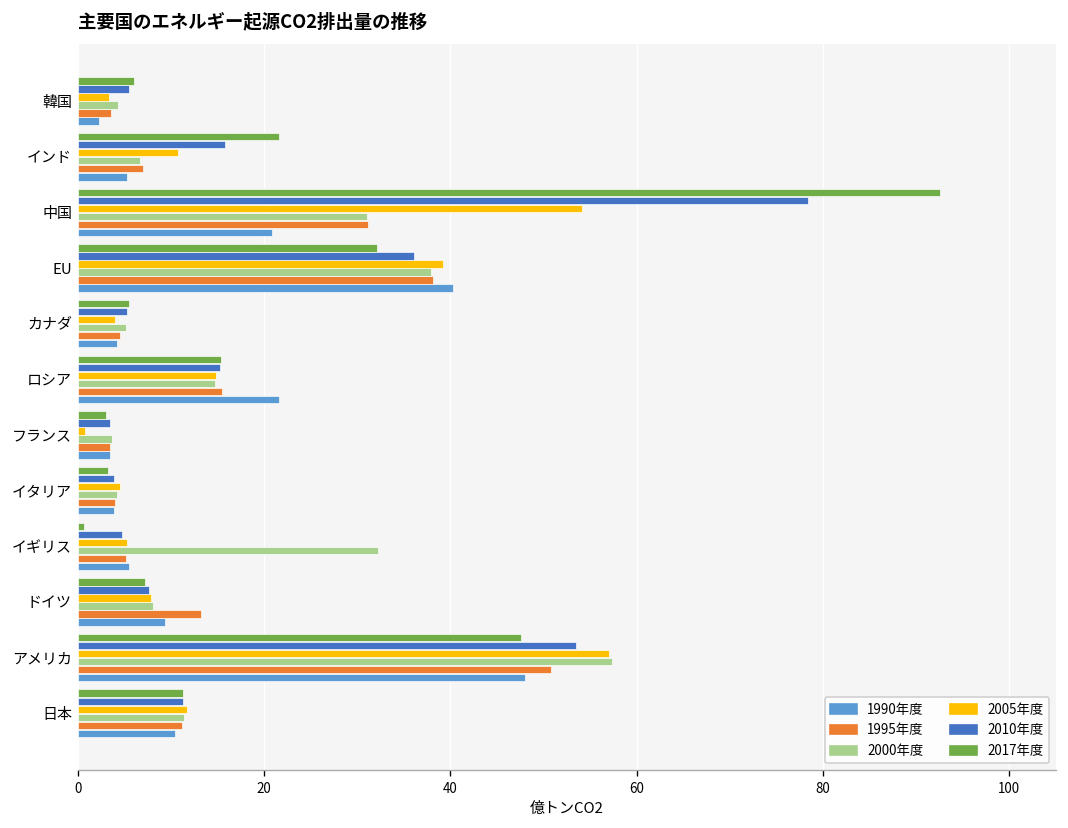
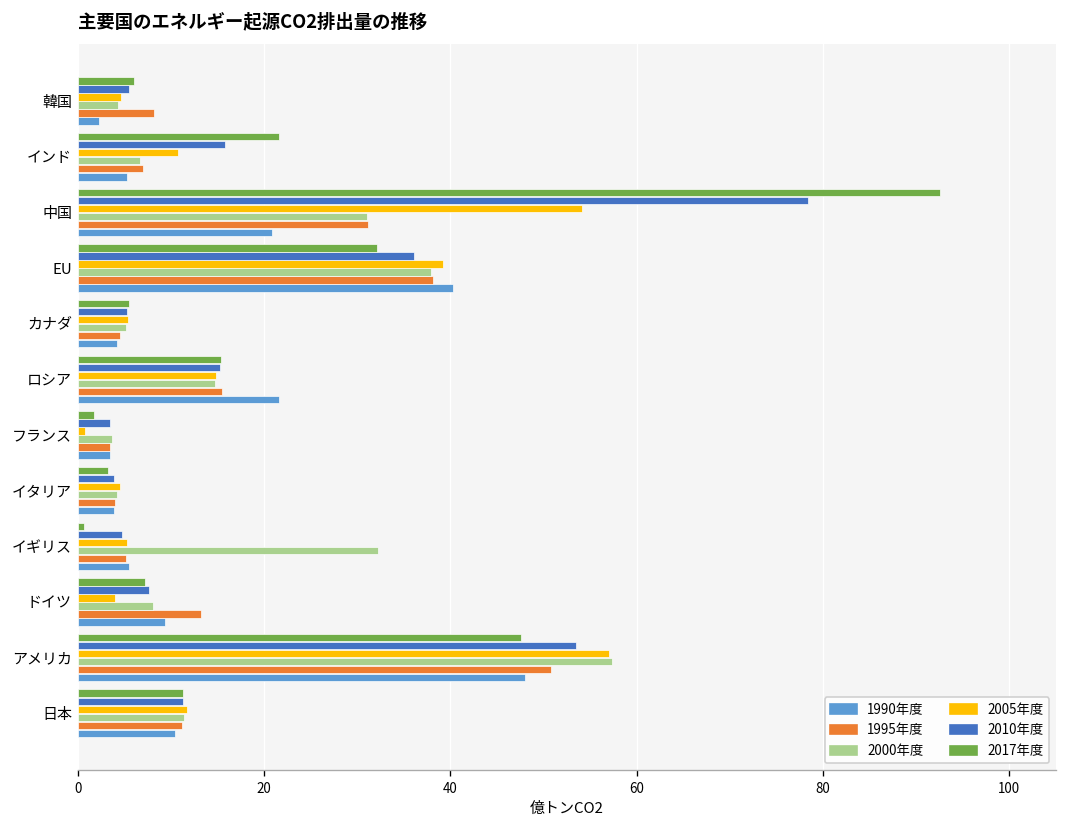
  {
    "1995年度": {
-     "韓国": 4,
+     "韓国": 8,
      "インド": 7,
      "中国": 31,
      "EU": 38,
      "カナダ": 4,
      "ロシア": 15,
      "フランス": 3,
      "イタリア": 4,
      "イギリス": 5,
      "ドイツ": 13,
      "アメリカ": 51,
      "日本": 11
    },
    "2000年度": {
      "韓国": 4,
      "インド": 7,
      "中国": 31,
      "EU": 38,
      "カナダ": 5,
      "ロシア": 15,
      "フランス": 4,
      "イタリア": 4,
      "イギリス": 32,
      "ドイツ": 8,
      "アメリカ": 57,
      "日本": 11
    },
    "2005年度": {
-     "韓国": 3,
+     "韓国": 5,
      "インド": 11,
      "中国": 54,
      "EU": 39,
-     "カナダ": 4,
+     "カナダ": 5,
      "ロシア": 15,
      "フランス": 1,
      "イタリア": 5,
      "イギリス": 5,
-     "ドイツ": 8,
+     "ドイツ": 4,
      "アメリカ": 57,
      "日本": 12
    },
    "2017年度": {
      "韓国": 6,
      "インド": 22,
      "中国": 93,
      "EU": 32,
      "カナダ": 5,
      "ロシア": 15,
-     "フランス": 3,
+     "フランス": 2,
      "イタリア": 3,
      "イギリス": 1,
      "ドイツ": 7,
      "アメリカ": 48,
      "日本": 11
    }
  }
